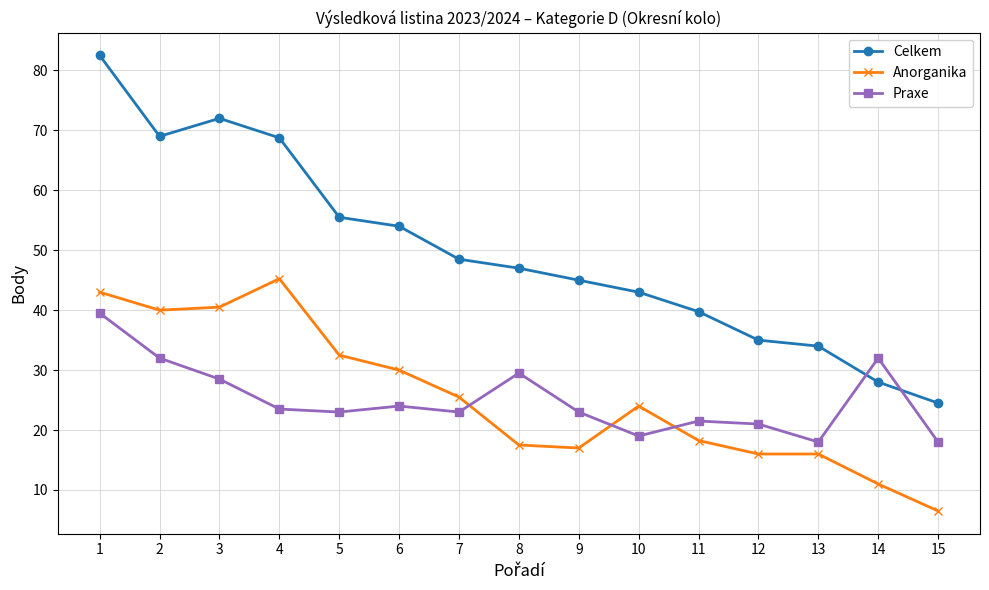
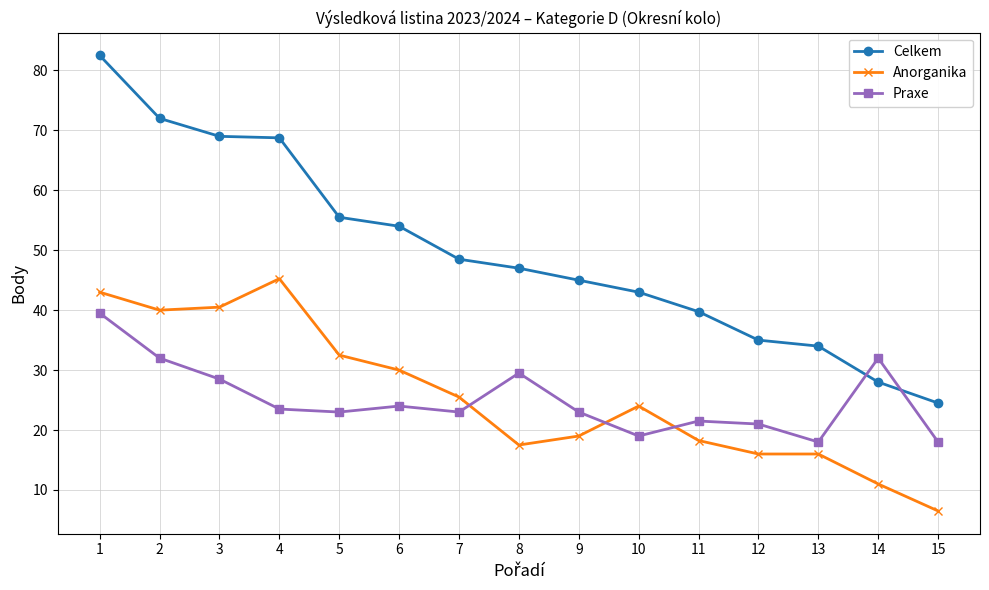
  {
    "Celkem": {
      "1": 83,
-     "2": 69,
-     "3": 72,
+     "2": 72,
+     "3": 69,
      "4": 69,
      "5": 56,
      "6": 54,
      "7": 49,
      "8": 47,
      "9": 45,
      "10": 43,
      "11": 40,
      "12": 35,
      "13": 34,
      "14": 28,
      "15": 25
    },
    "Anorganika": {
      "1": 43,
      "2": 40,
      "3": 41,
      "4": 45,
      "5": 33,
      "6": 30,
      "7": 26,
      "8": 18,
-     "9": 17,
+     "9": 19,
      "10": 24,
      "11": 18,
      "12": 16,
      "13": 16,
      "14": 11,
      "15": 7
    },
    "Praxe": {
      "1": 40,
      "2": 32,
      "3": 29,
      "4": 24,
      "5": 23,
      "6": 24,
      "7": 23,
      "8": 30,
      "9": 23,
      "10": 19,
      "11": 22,
      "12": 21,
      "13": 18,
      "14": 32,
      "15": 18
    }
  }
